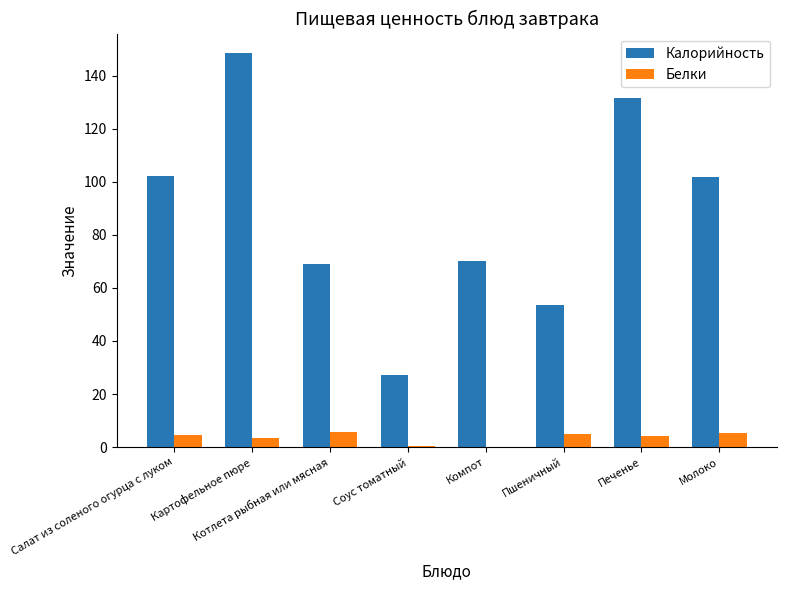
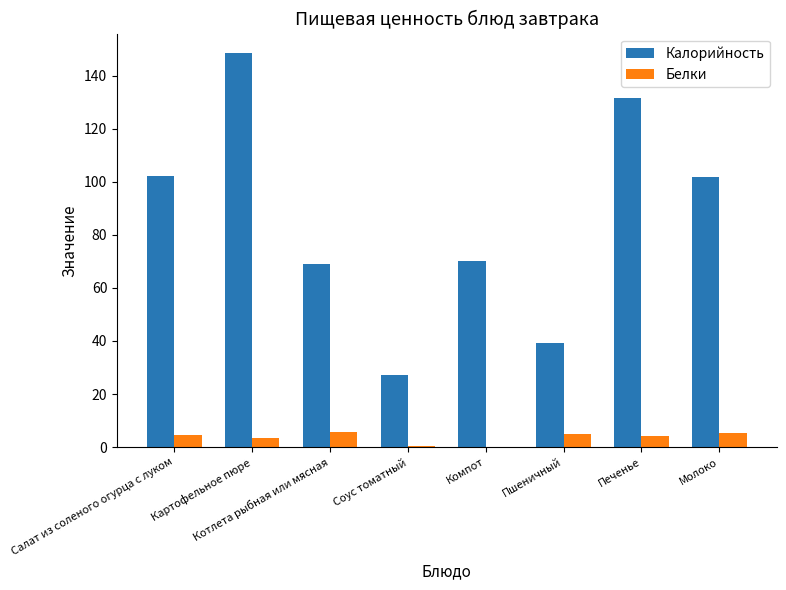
  {
    "Калорийность": {
      "Салат из соленого огурца с луком": 102,
      "Картофельное пюре": 149,
      "Котлета рыбная или мясная": 69,
      "Соус томатный": 27,
      "Компот": 70,
-     "Пшеничный": 54,
+     "Пшеничный": 39,
      "Печенье": 131,
      "Молоко": 102
    },
    "Белки": {
      "Салат из соленого огурца с луком": 5,
      "Картофельное пюре": 3,
      "Котлета рыбная или мясная": 6,
      "Компот": 0,
      "Пшеничный": 5,
      "Печенье": 4,
      "Молоко": 5
    }
  }
